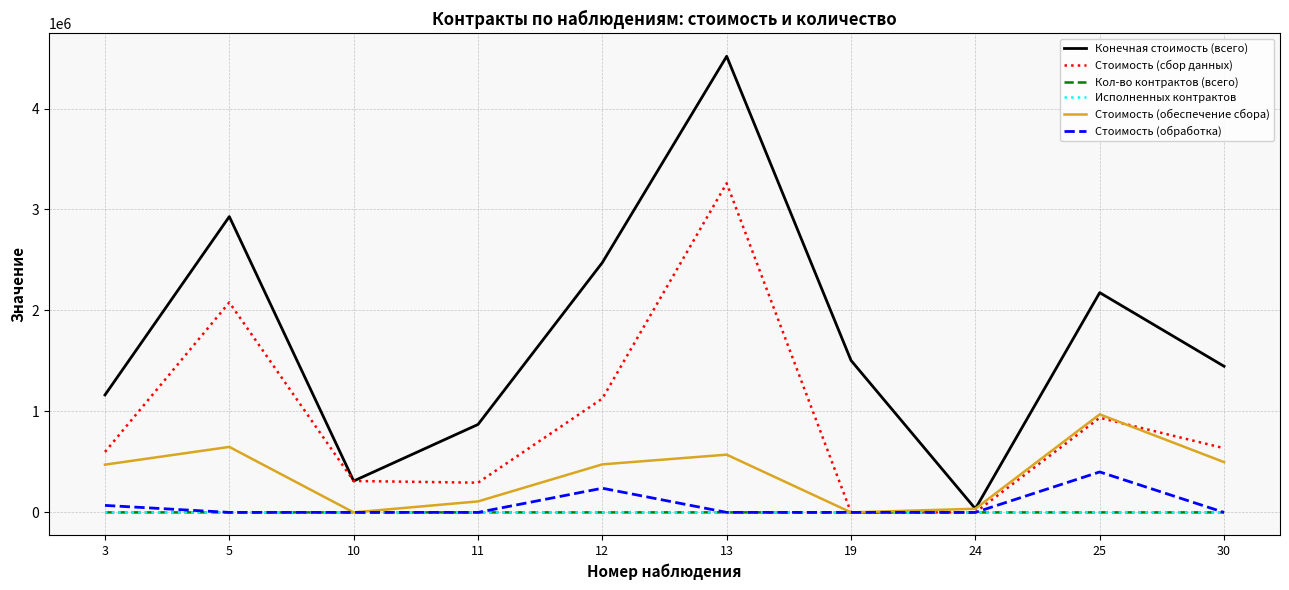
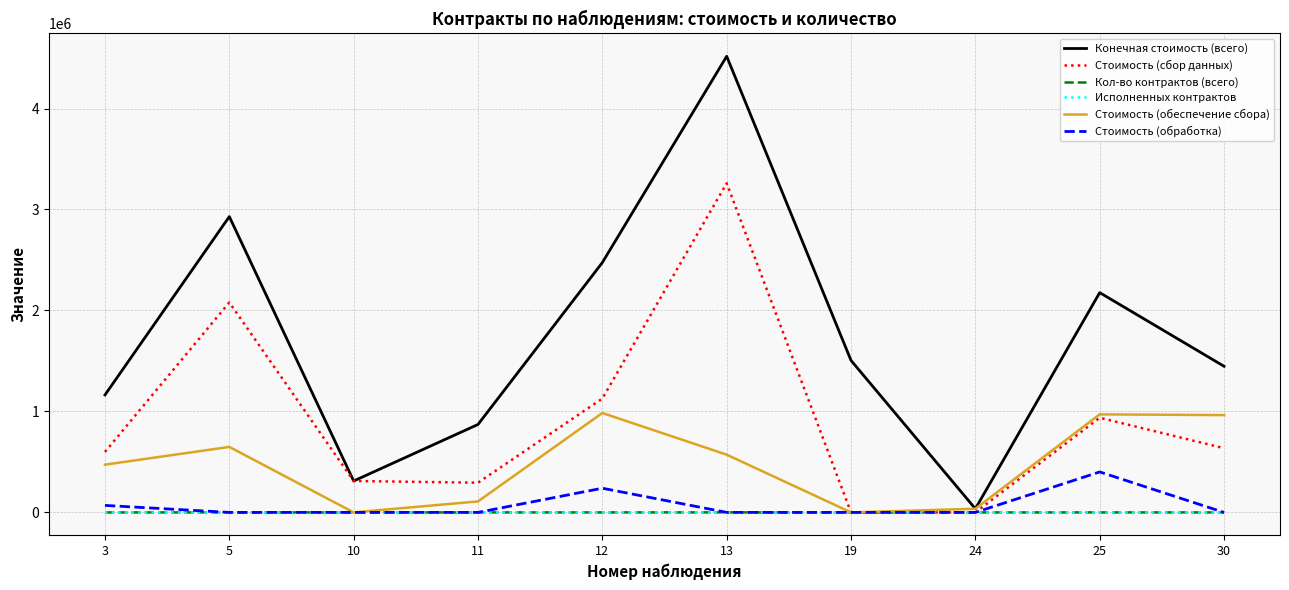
  {
    "Конечная стоимость (всего)": {
      "3": 1160000,
      "5": 2930000,
      "11": 870000,
      "12": 2470000,
      "13": 4520000,
      "19": 1510000,
      "25": 2180000,
      "30": 1450000
    },
    "Стоимость (сбор данных)": {
      "3": 600000,
      "5": 2080000,
      "11": 290000,
      "12": 1130000,
      "13": 3260000,
      "25": 940000,
      "30": 640000
    },
    "Исполненных контрактов": {
      "3": 0,
      "12": 0,
      "25": 0
    },
    "Стоимость (обеспечение сбора)": {
      "3": 470000,
      "5": 650000,
      "11": 110000,
-     "12": 480000,
+     "12": 980000,
      "13": 570000,
      "25": 970000,
-     "30": 500000
+     "30": 960000
    },
    "Стоимость (обработка)": {
      "3": 70000,
      "12": 240000,
      "25": 400000
    }
  }
